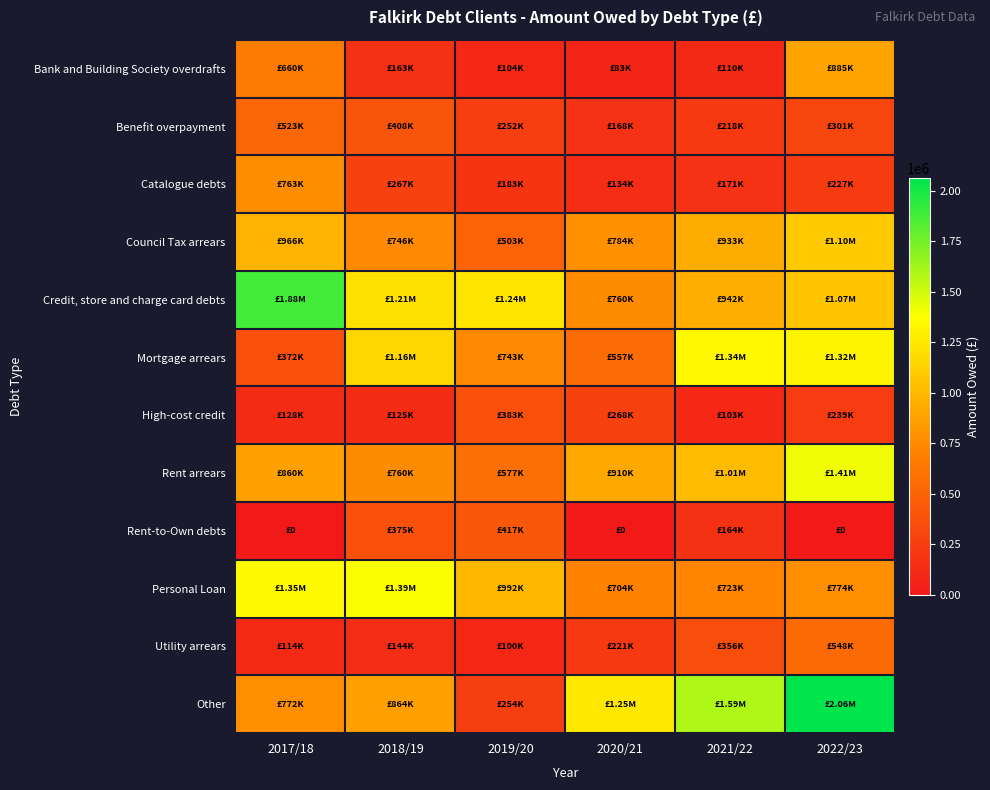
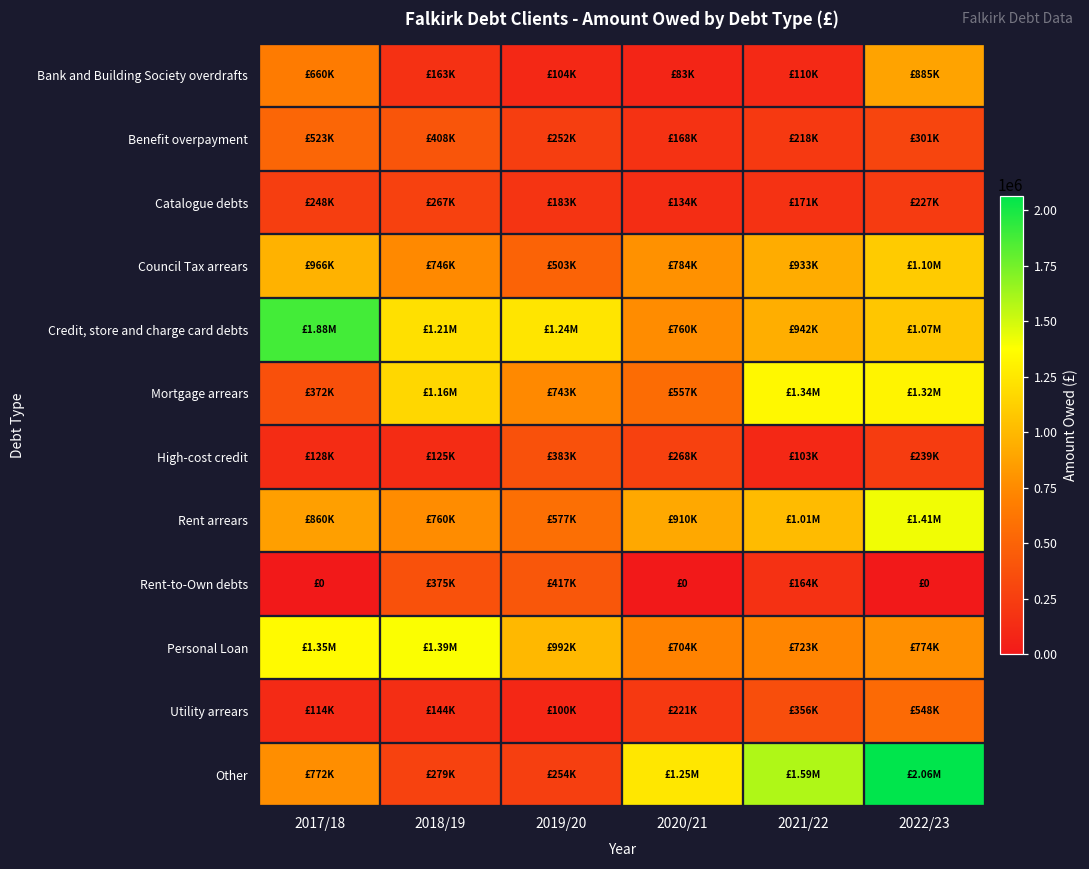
  {
    "Bank and Building Society overdrafts": {
      "2017/18": "£660K",
      "2018/19": "£163K",
      "2019/20": "£104K",
      "2020/21": "£83K",
      "2021/22": "£110K",
      "2022/23": "£885K"
    },
    "Benefit overpayment": {
      "2017/18": "£523K",
      "2018/19": "£408K",
      "2019/20": "£252K",
      "2020/21": "£168K",
      "2021/22": "£218K",
      "2022/23": "£301K"
    },
    "Catalogue debts": {
-     "2017/18": "£763K",
+     "2017/18": "£248K",
      "2018/19": "£267K",
      "2019/20": "£183K",
      "2020/21": "£134K",
      "2021/22": "£171K",
      "2022/23": "£227K"
    },
    "Council Tax arrears": {
      "2017/18": "£966K",
      "2018/19": "£746K",
      "2019/20": "£503K",
      "2020/21": "£784K",
      "2021/22": "£933K",
      "2022/23": "£1.10M"
    },
    "Credit, store and charge card debts": {
      "2017/18": "£1.88M",
      "2018/19": "£1.21M",
      "2019/20": "£1.24M",
      "2020/21": "£760K",
      "2021/22": "£942K",
      "2022/23": "£1.07M"
    },
    "Mortgage arrears": {
      "2017/18": "£372K",
      "2018/19": "£1.16M",
      "2019/20": "£743K",
      "2020/21": "£557K",
      "2021/22": "£1.34M",
      "2022/23": "£1.32M"
    },
    "High-cost credit": {
      "2017/18": "£128K",
      "2018/19": "£125K",
      "2019/20": "£383K",
      "2020/21": "£268K",
      "2021/22": "£103K",
      "2022/23": "£239K"
    },
    "Rent arrears": {
      "2017/18": "£860K",
      "2018/19": "£760K",
      "2019/20": "£577K",
      "2020/21": "£910K",
      "2021/22": "£1.01M",
      "2022/23": "£1.41M"
    },
    "Rent-to-Own debts": {
      "2017/18": "£0",
      "2018/19": "£375K",
      "2019/20": "£417K",
      "2020/21": "£0",
      "2021/22": "£164K",
      "2022/23": "£0"
    },
    "Personal Loan": {
      "2017/18": "£1.35M",
      "2018/19": "£1.39M",
      "2019/20": "£992K",
      "2020/21": "£704K",
      "2021/22": "£723K",
      "2022/23": "£774K"
    },
    "Utility arrears": {
      "2017/18": "£114K",
      "2018/19": "£144K",
      "2019/20": "£100K",
      "2020/21": "£221K",
      "2021/22": "£356K",
      "2022/23": "£548K"
    },
    "Other": {
      "2017/18": "£772K",
-     "2018/19": "£864K",
+     "2018/19": "£279K",
      "2019/20": "£254K",
      "2020/21": "£1.25M",
      "2021/22": "£1.59M",
      "2022/23": "£2.06M"
    }
  }
